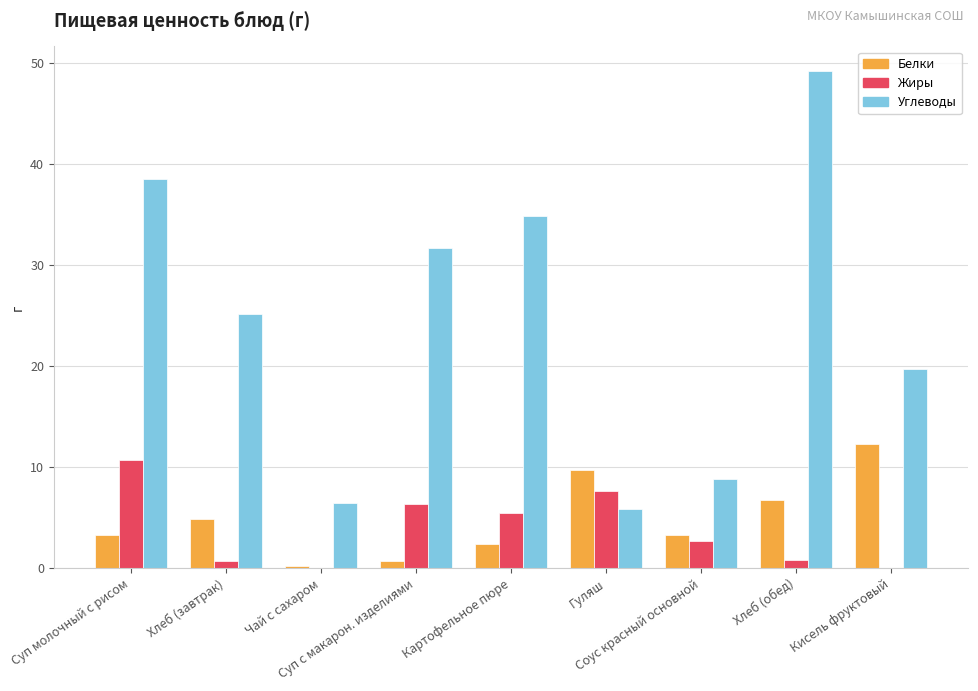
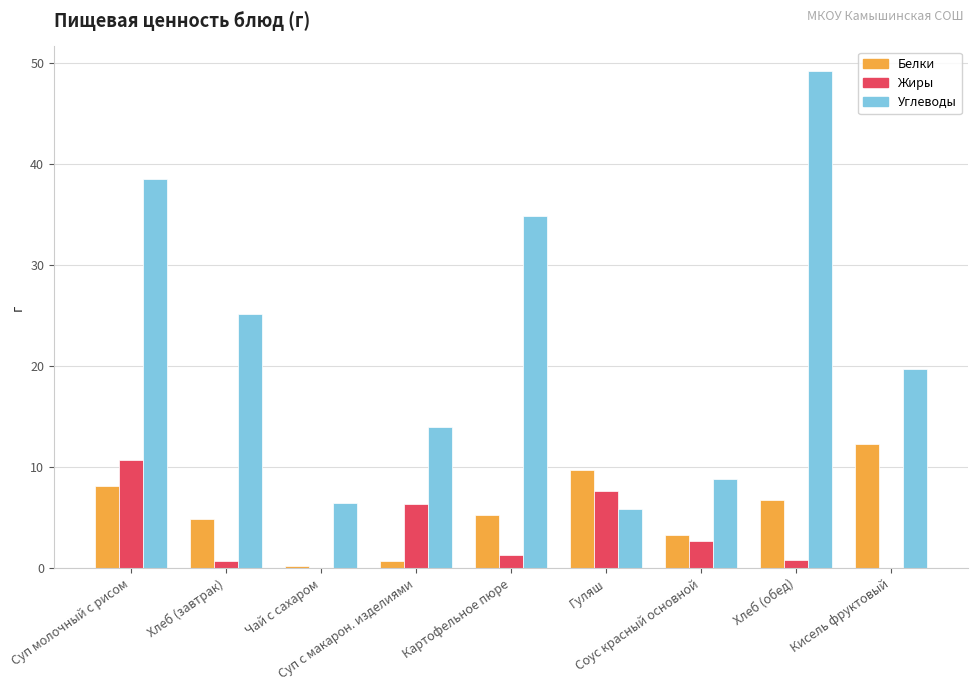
  {
    "Белки": {
-     "Суп молочный с рисом": 3.3,
+     "Суп молочный с рисом": 8.1,
      "Хлеб (завтрак)": 4.9,
      "Суп с макарон. изделиями": 0.7,
-     "Картофельное пюре": 2.4,
+     "Картофельное пюре": 5.3,
      "Гуляш": 9.7,
      "Соус красный основной": 3.3,
      "Хлеб (обед)": 6.8,
      "Кисель фруктовый": 12.3
    },
    "Жиры": {
      "Суп молочный с рисом": 10.8,
      "Хлеб (завтрак)": 0.7,
      "Суп с макарон. изделиями": 6.4,
-     "Картофельное пюре": 5.5,
+     "Картофельное пюре": 1.3,
      "Гуляш": 7.7,
      "Соус красный основной": 2.7,
      "Хлеб (обед)": 0.8,
      "Кисель фруктовый": 0.0
    },
    "Углеводы": {
      "Суп молочный с рисом": 38.5,
      "Хлеб (завтрак)": 25.2,
      "Чай с сахаром": 6.4,
-     "Суп с макарон. изделиями": 31.7,
+     "Суп с макарон. изделиями": 14.0,
      "Картофельное пюре": 34.9,
      "Гуляш": 5.9,
      "Соус красный основной": 8.9,
      "Хлеб (обед)": 49.2,
      "Кисель фруктовый": 19.8
    }
  }
